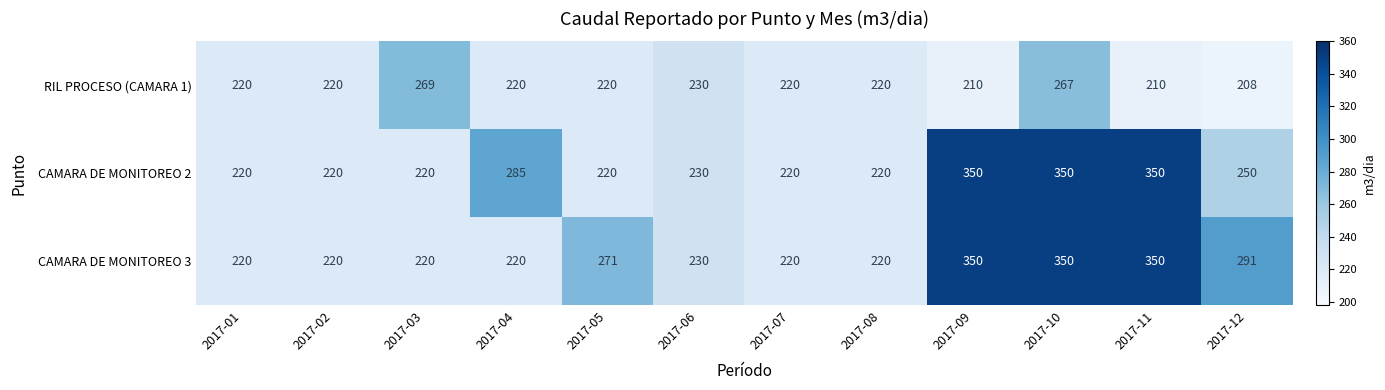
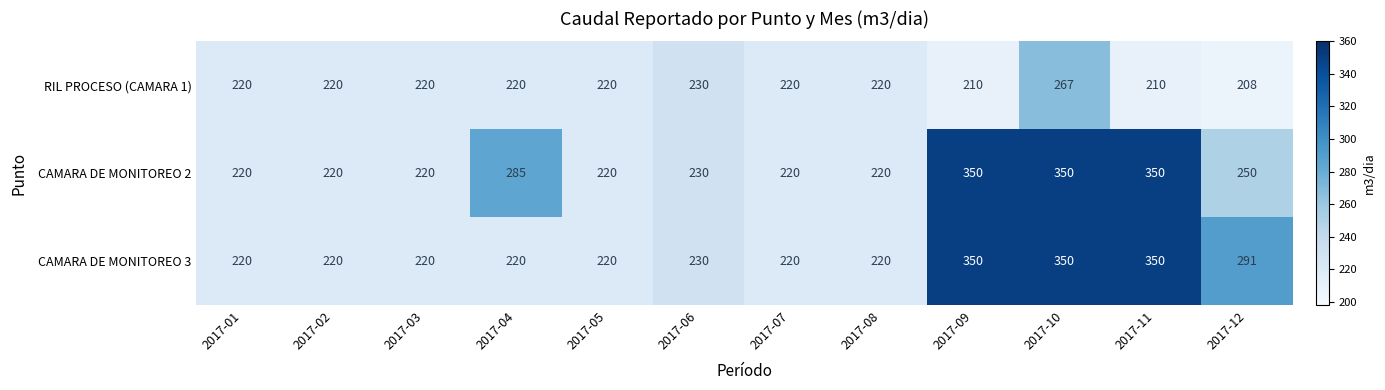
  {
    "RIL PROCESO (CAMARA 1)": {
      "2017-01": 220,
      "2017-02": 220,
-     "2017-03": 269,
+     "2017-03": 220,
      "2017-04": 220,
      "2017-05": 220,
      "2017-06": 230,
      "2017-07": 220,
      "2017-08": 220,
      "2017-09": 210,
      "2017-10": 267,
      "2017-11": 210,
      "2017-12": 208
    },
    "CAMARA DE MONITOREO 2": {
      "2017-01": 220,
      "2017-02": 220,
      "2017-03": 220,
      "2017-04": 285,
      "2017-05": 220,
      "2017-06": 230,
      "2017-07": 220,
      "2017-08": 220,
      "2017-09": 350,
      "2017-10": 350,
      "2017-11": 350,
      "2017-12": 250
    },
    "CAMARA DE MONITOREO 3": {
      "2017-01": 220,
      "2017-02": 220,
      "2017-03": 220,
      "2017-04": 220,
-     "2017-05": 271,
+     "2017-05": 220,
      "2017-06": 230,
      "2017-07": 220,
      "2017-08": 220,
      "2017-09": 350,
      "2017-10": 350,
      "2017-11": 350,
      "2017-12": 291
    }
  }
